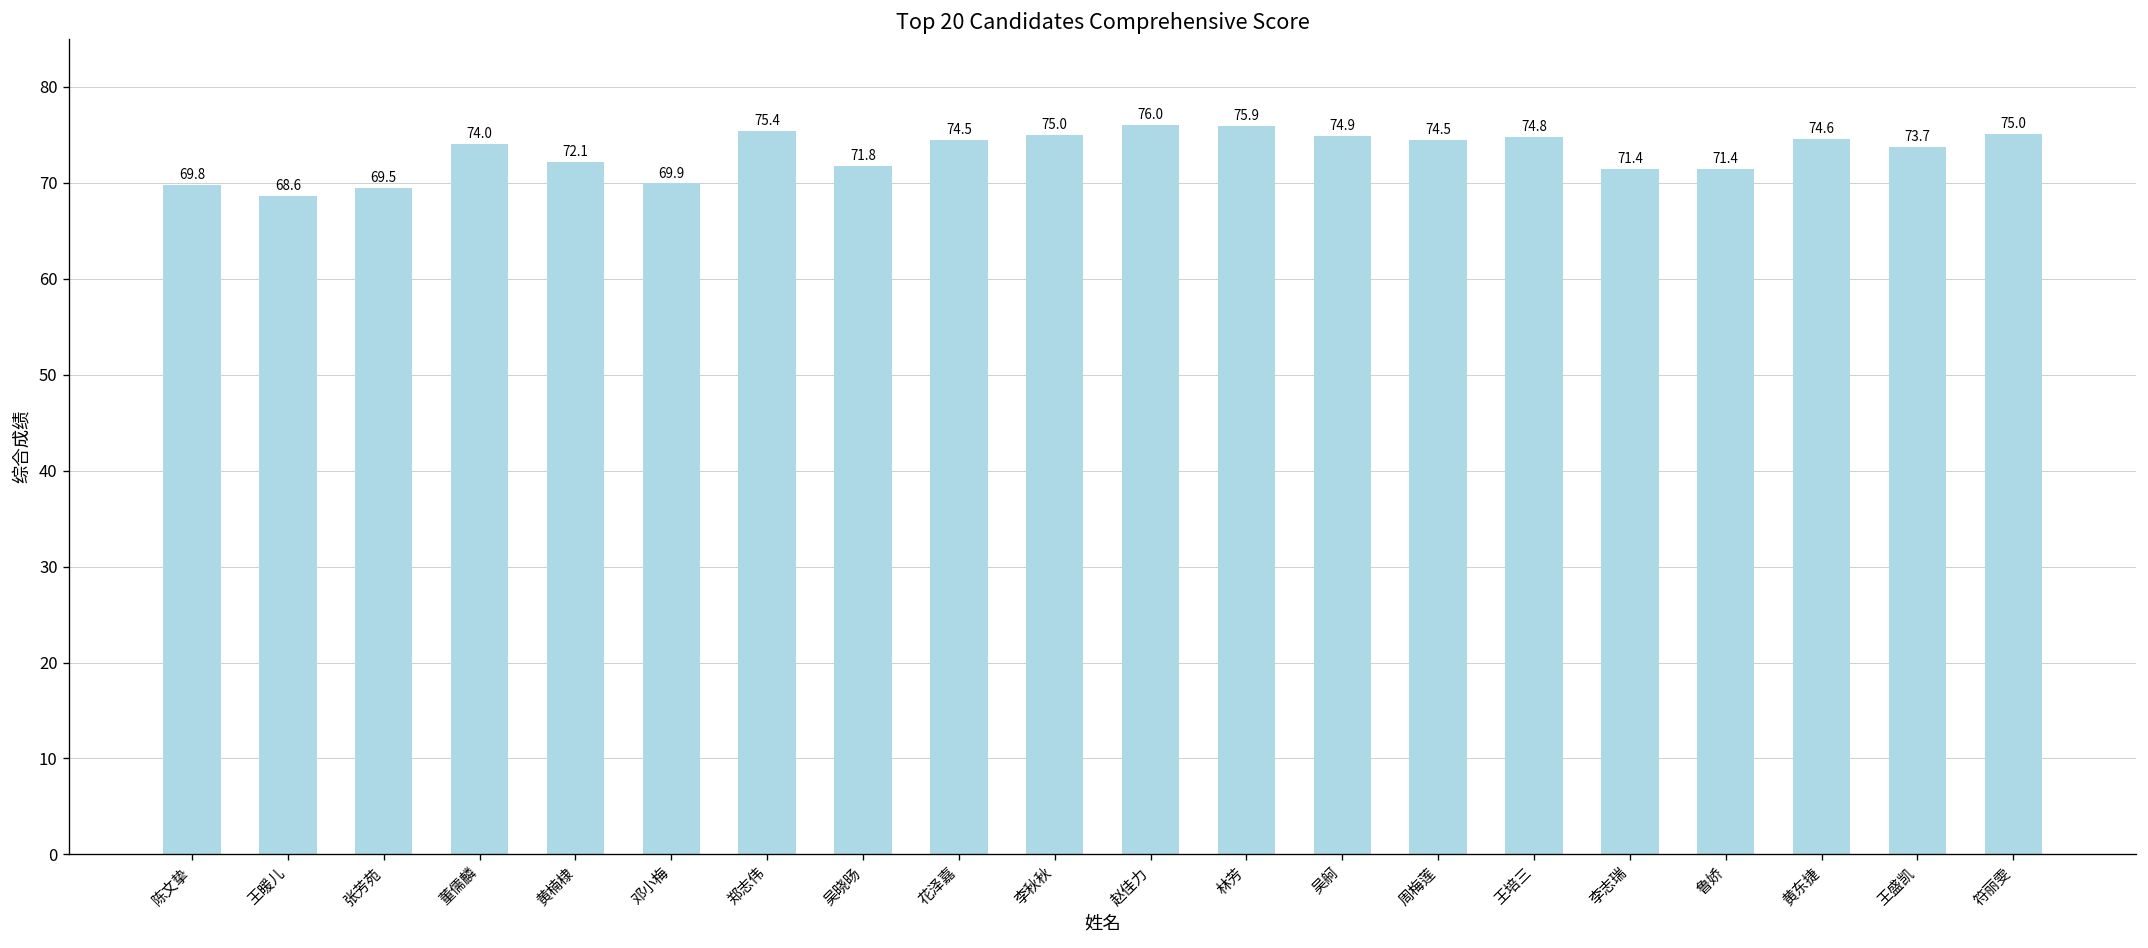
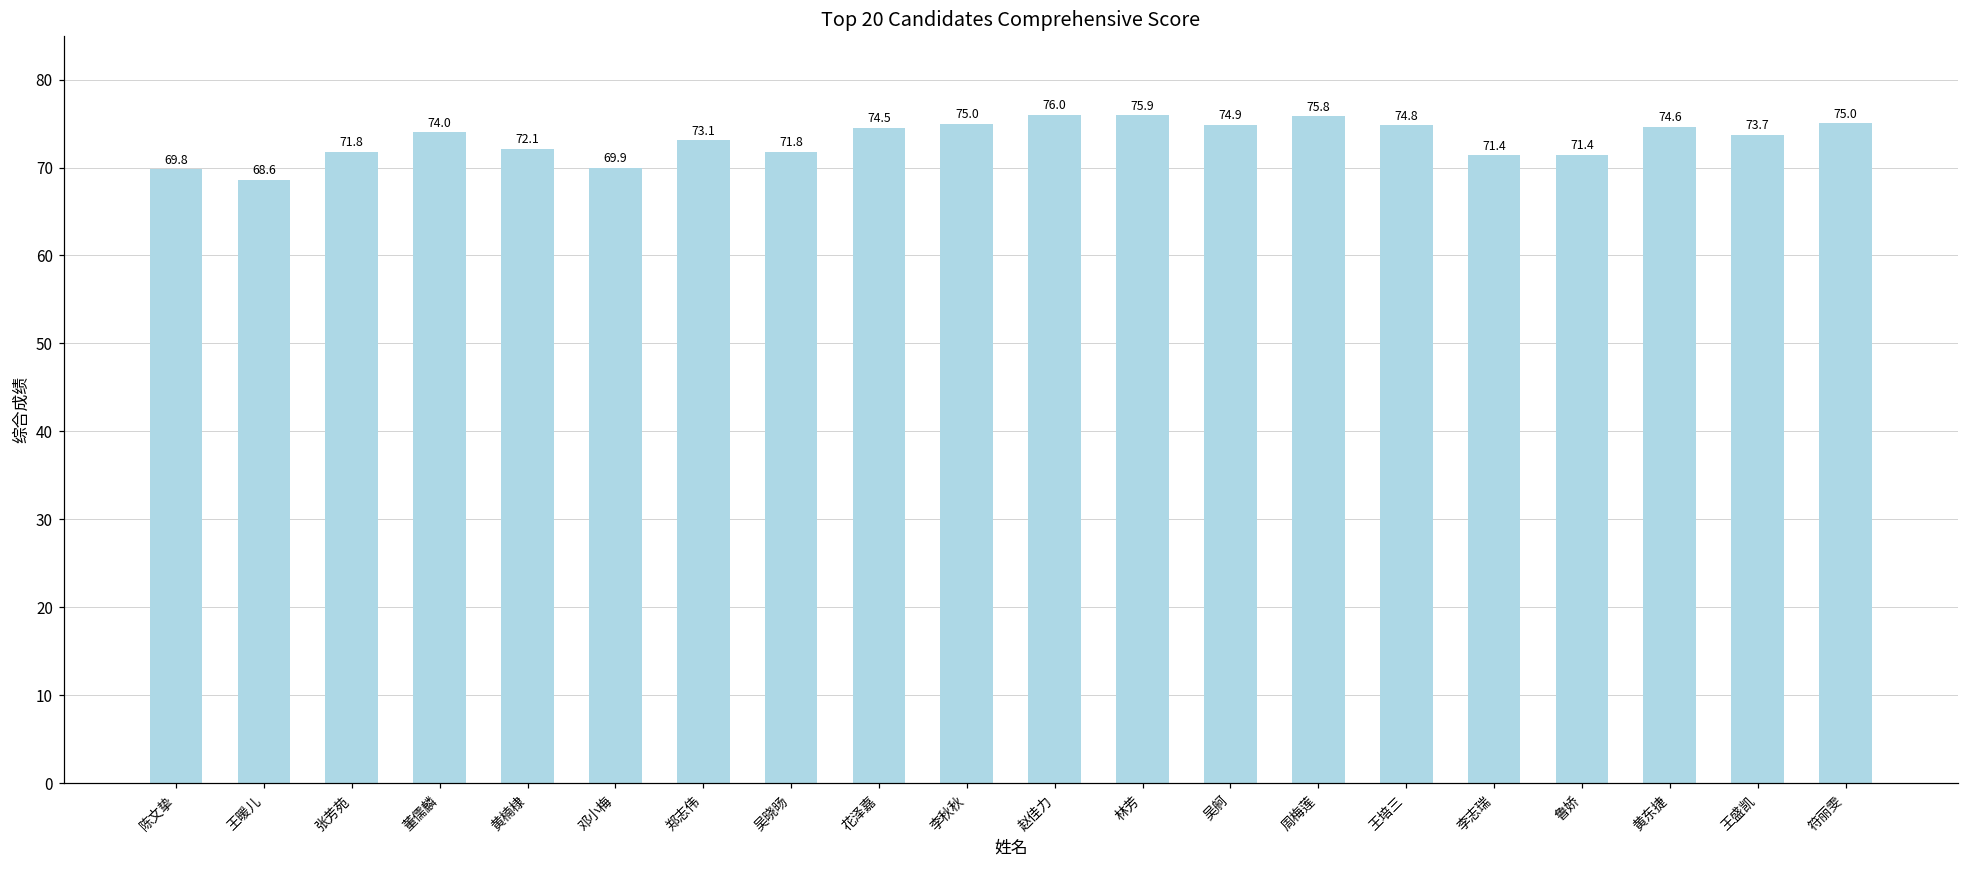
  {
    "陈文挚": 69.8,
    "王暖儿": 68.6,
-   "张芳苑": 69.5,
+   "张芳苑": 71.8,
    "董儒麟": 74.0,
    "黄楠棣": 72.1,
    "邓小梅": 69.9,
-   "郑志伟": 75.4,
+   "郑志伟": 73.1,
    "吴晓旸": 71.8,
    "花泽嘉": 74.5,
    "李秋秋": 75.0,
    "赵佳力": 76.0,
    "林芳": 75.9,
    "吴舸": 74.9,
-   "周梅莲": 74.5,
+   "周梅莲": 75.8,
    "王培三": 74.8,
    "李志瑞": 71.4,
    "鲁娇": 71.4,
    "黄东捷": 74.6,
    "王盛凯": 73.7,
    "符丽雯": 75.0
  }
